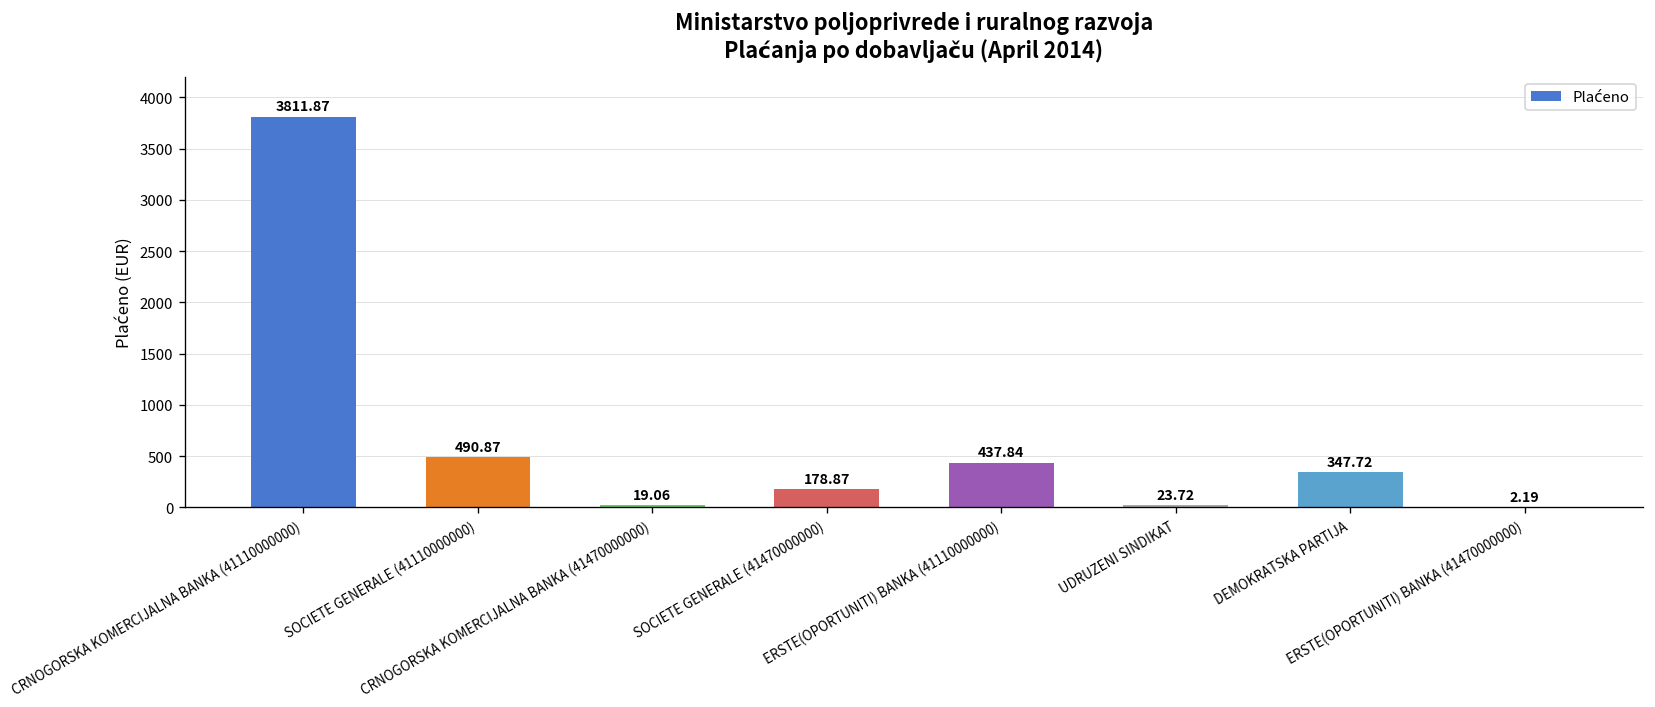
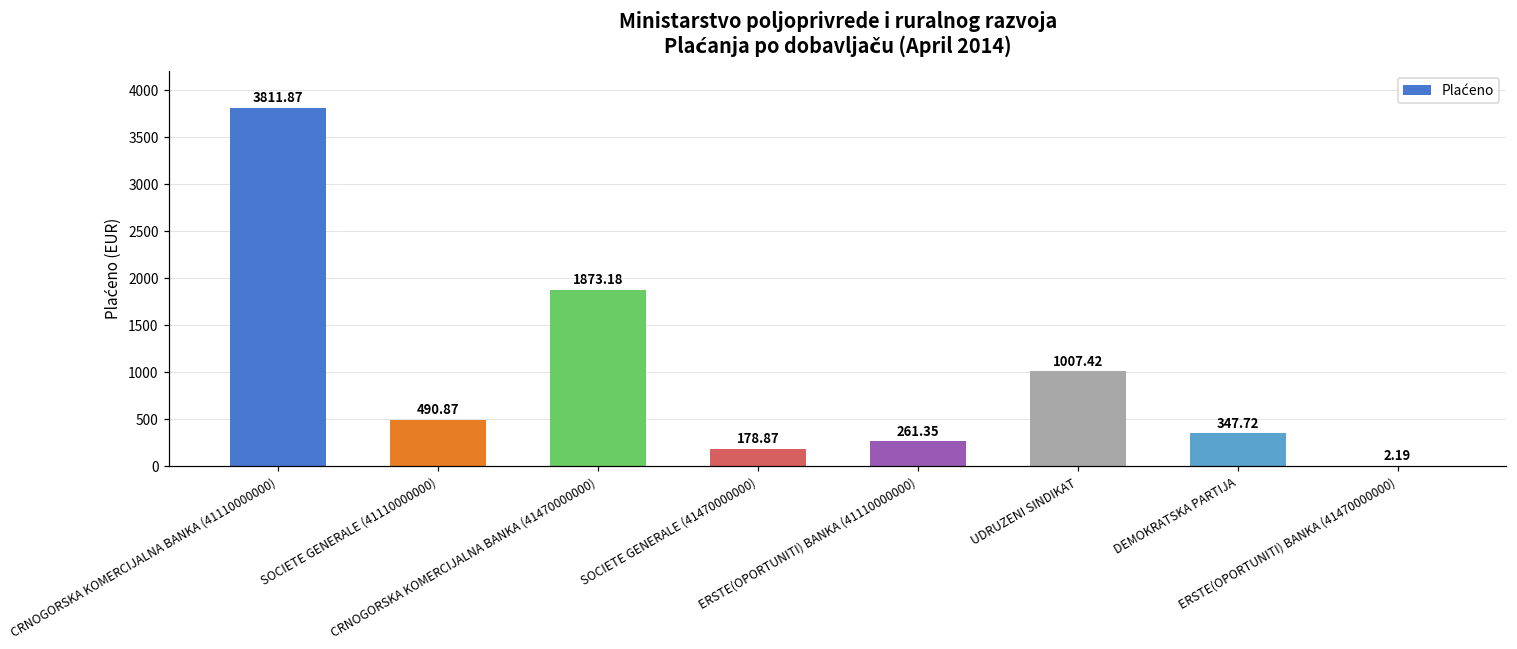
  {
    "CRNOGORSKA KOMERCIJALNA BANKA (41110000000)": 3811.87,
    "SOCIETE GENERALE (41110000000)": 490.87,
-   "CRNOGORSKA KOMERCIJALNA BANKA (41470000000)": 19.06,
+   "CRNOGORSKA KOMERCIJALNA BANKA (41470000000)": 1873.18,
    "SOCIETE GENERALE (41470000000)": 178.87,
-   "ERSTE(OPORTUNITI) BANKA (41110000000)": 437.84,
-   "UDRUZENI SINDIKAT": 23.72,
+   "ERSTE(OPORTUNITI) BANKA (41110000000)": 261.35,
+   "UDRUZENI SINDIKAT": 1007.42,
    "DEMOKRATSKA PARTIJA": 347.72,
    "ERSTE(OPORTUNITI) BANKA (41470000000)": 2.19
  }
